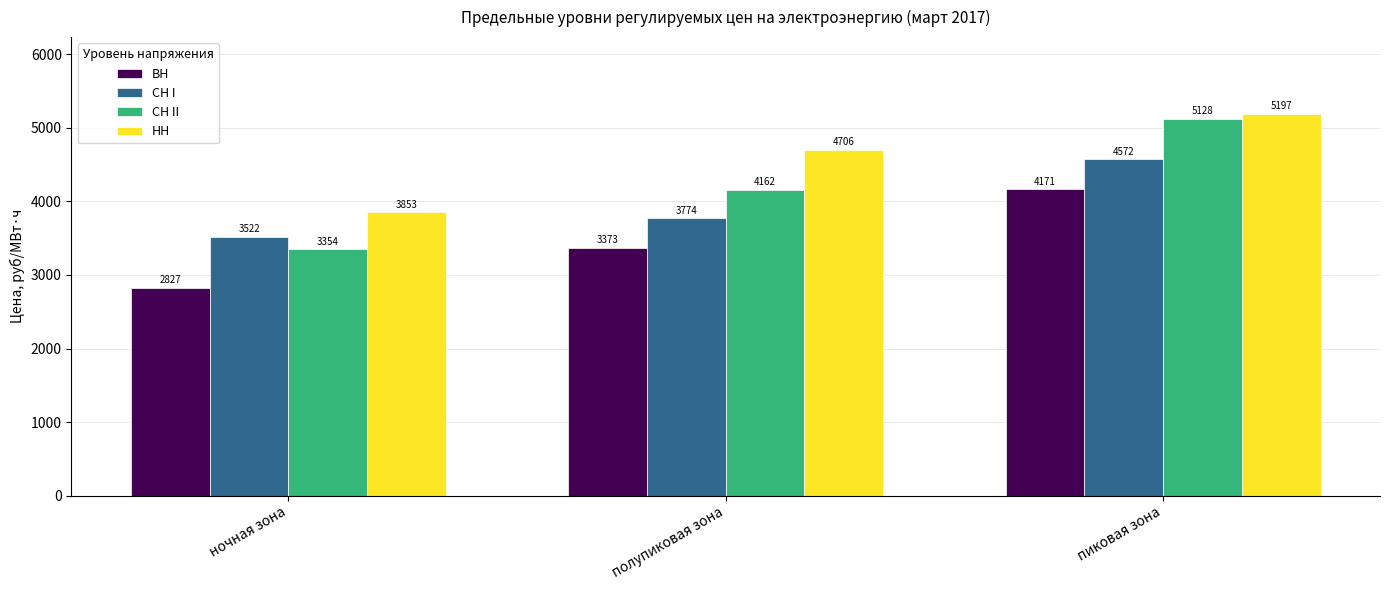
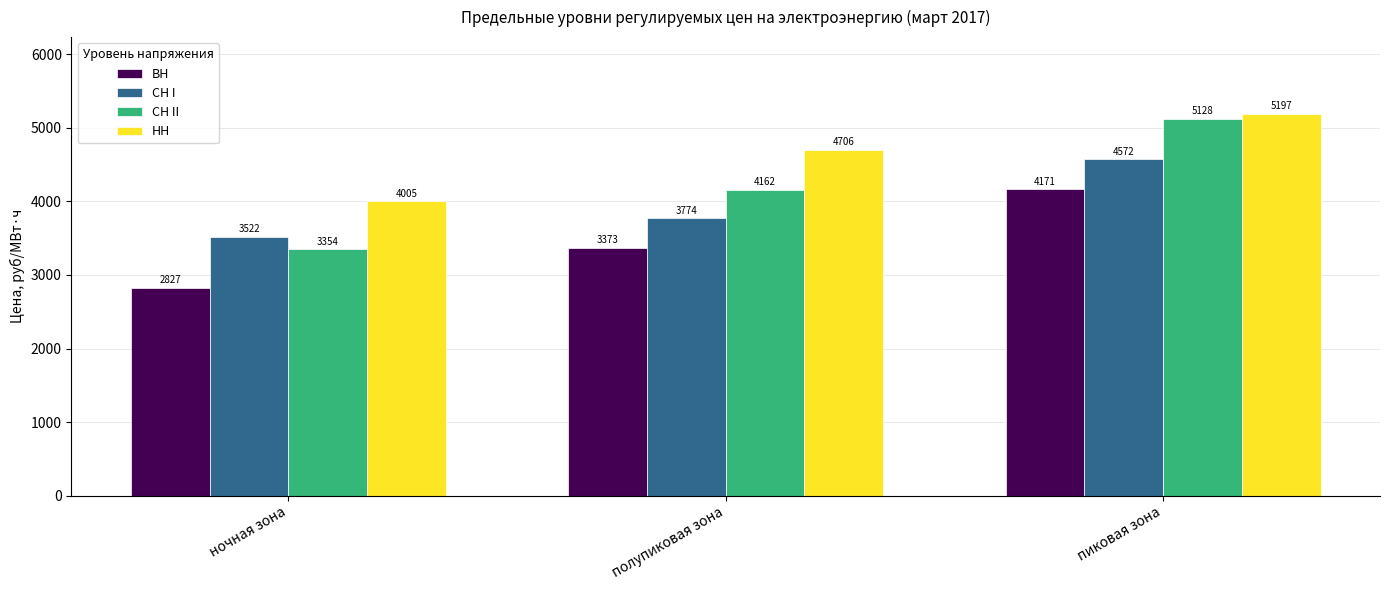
  {
    "ВН": {
      "ночная зона": 2827,
      "полупиковая зона": 3373,
      "пиковая зона": 4171
    },
    "СН I": {
      "ночная зона": 3522,
      "полупиковая зона": 3774,
      "пиковая зона": 4572
    },
    "СН II": {
      "ночная зона": 3354,
      "полупиковая зона": 4162,
      "пиковая зона": 5128
    },
    "НН": {
-     "ночная зона": 3853,
+     "ночная зона": 4005,
      "полупиковая зона": 4706,
      "пиковая зона": 5197
    }
  }
